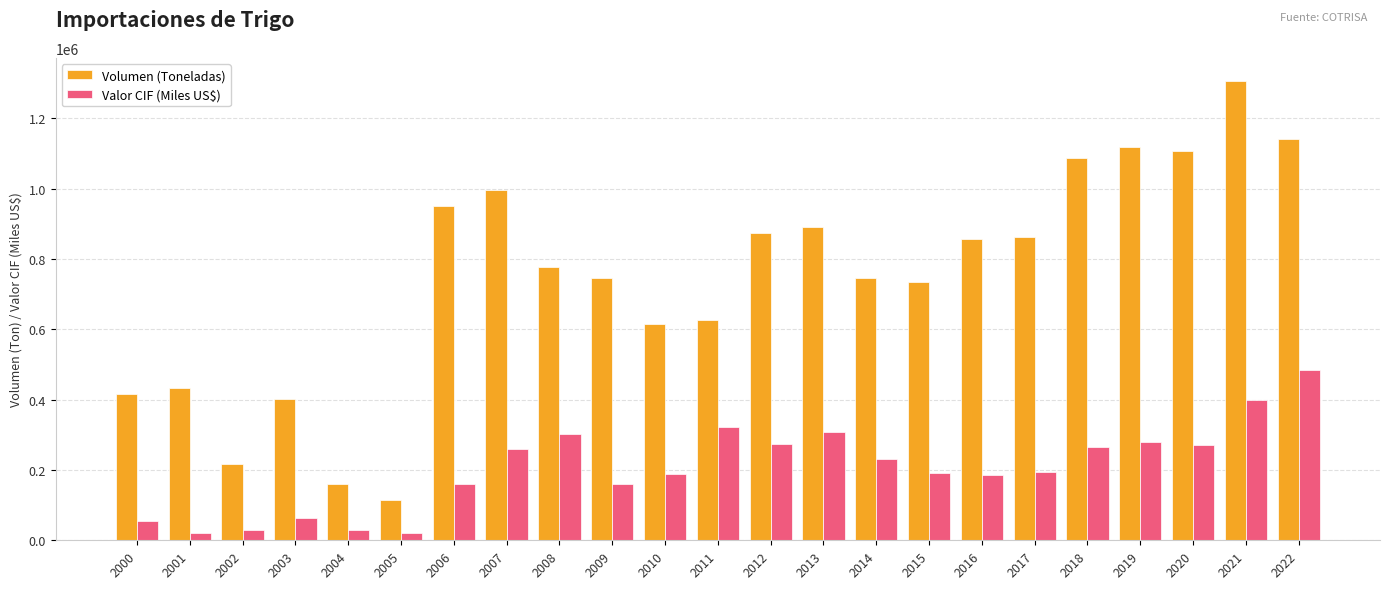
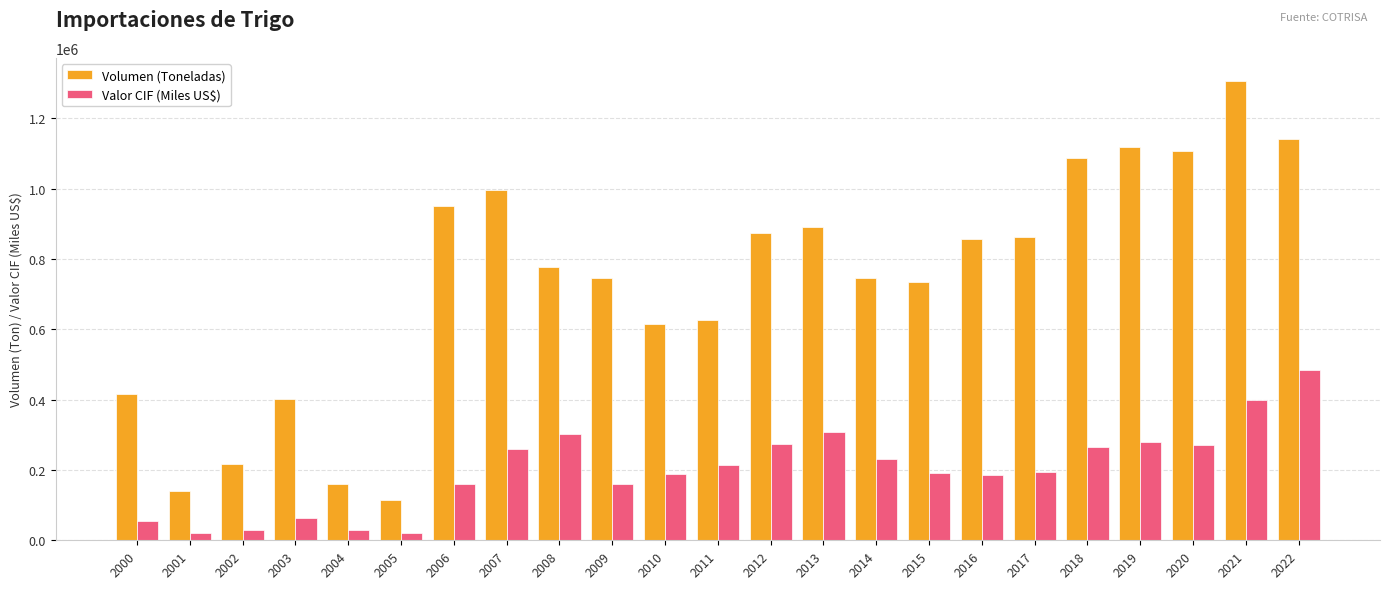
  {
    "Volumen (Toneladas)": {
      "2000": 420000,
-     "2001": 430000,
+     "2001": 140000,
      "2002": 220000,
      "2003": 400000,
      "2004": 160000,
      "2005": 110000,
      "2006": 950000,
      "2007": 1000000,
      "2008": 780000,
      "2009": 750000,
      "2010": 610000,
      "2011": 630000,
      "2012": 870000,
      "2013": 890000,
      "2014": 750000,
      "2015": 740000,
      "2016": 860000,
      "2017": 860000,
      "2018": 1090000,
      "2019": 1120000,
      "2020": 1110000,
      "2021": 1310000,
      "2022": 1140000
    },
    "Valor CIF (Miles US$)": {
      "2000": 50000,
      "2001": 20000,
      "2002": 30000,
      "2003": 60000,
      "2004": 30000,
      "2005": 20000,
      "2006": 160000,
      "2007": 260000,
      "2008": 300000,
      "2009": 160000,
      "2010": 190000,
-     "2011": 320000,
+     "2011": 210000,
      "2012": 270000,
      "2013": 310000,
      "2014": 230000,
      "2015": 190000,
      "2016": 190000,
      "2017": 190000,
      "2018": 270000,
      "2019": 280000,
      "2020": 270000,
      "2021": 400000,
      "2022": 480000
    }
  }
